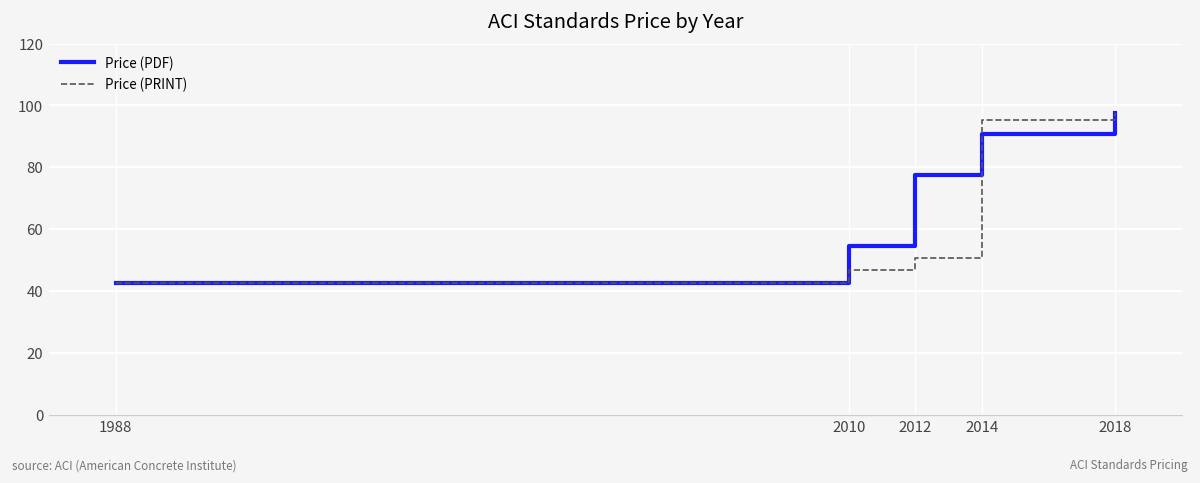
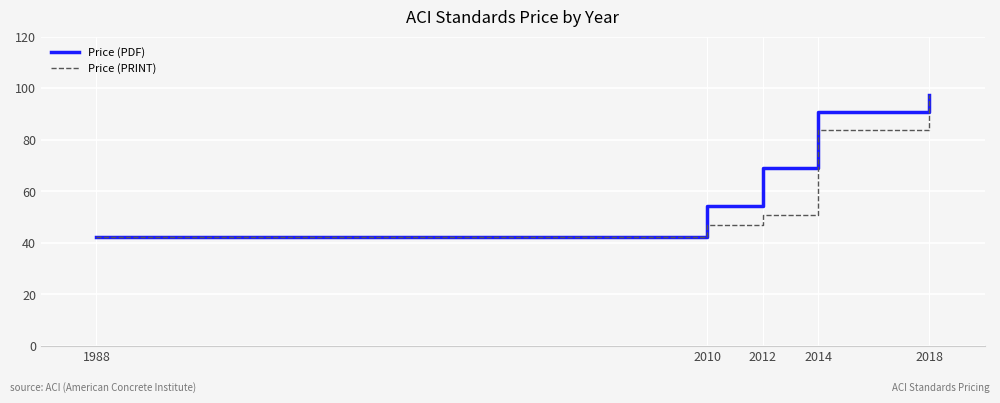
  {
    "Price (PDF)": {
      "2010": 55,
-     "2012": 78,
+     "2012": 69,
      "2014": 91
    },
    "Price (PRINT)": {
      "2010": 47,
      "2012": 51,
-     "2014": 95
+     "2014": 84
    }
  }
